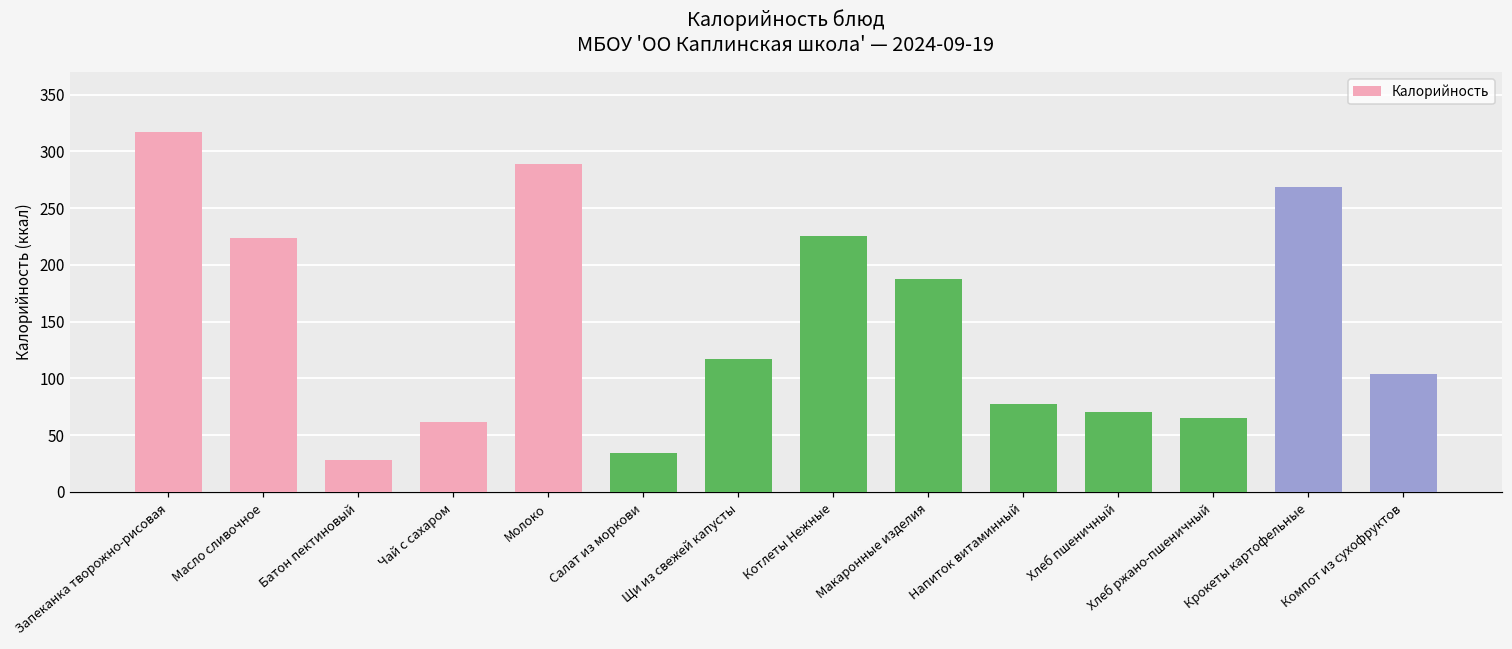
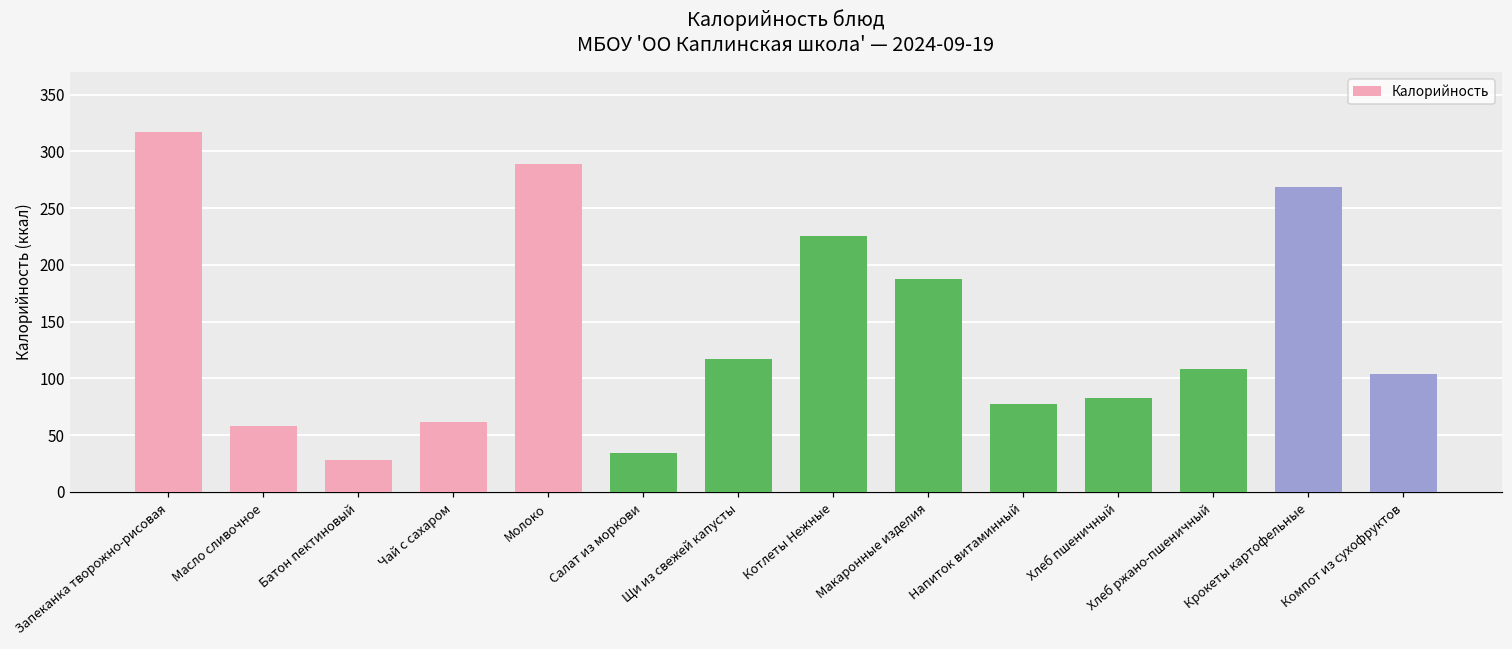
  {
    "Запеканка творожно-рисовая": 317,
-   "Масло сливочное": 223,
+   "Масло сливочное": 58,
    "Батон пектиновый": 28,
    "Чай с сахаром": 61,
    "Молоко": 289,
    "Салат из моркови": 34,
    "Щи из свежей капусты": 117,
    "Котлеты Нежные": 226,
    "Макаронные изделия": 188,
    "Напиток витаминный": 78,
-   "Хлеб пшеничный": 70,
-   "Хлеб ржано-пшеничный": 65,
+   "Хлеб пшеничный": 83,
+   "Хлеб ржано-пшеничный": 108,
    "Крокеты картофельные": 269,
    "Компот из сухофруктов": 104
  }
